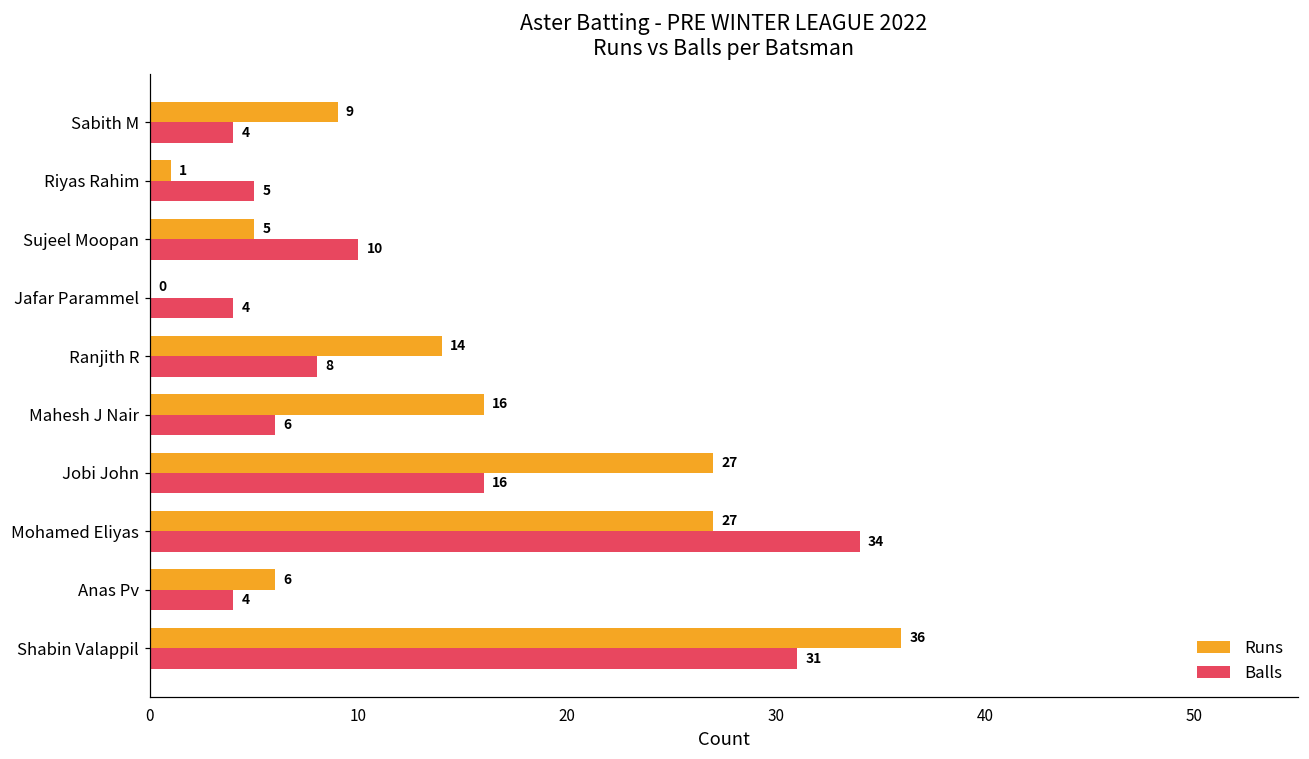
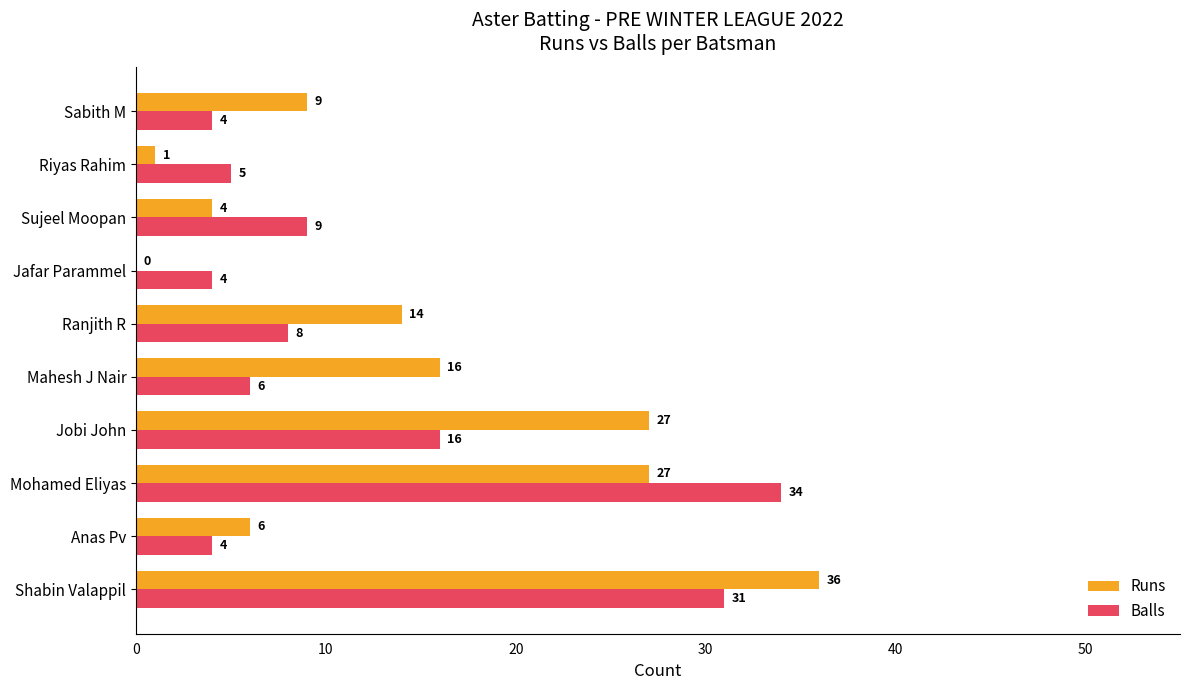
  {
    "Runs": {
      "Sabith M": 9,
      "Riyas Rahim": 1,
-     "Sujeel Moopan": 5,
+     "Sujeel Moopan": 4,
      "Jafar Parammel": 0,
      "Ranjith R": 14,
      "Mahesh J Nair": 16,
      "Jobi John": 27,
      "Mohamed Eliyas": 27,
      "Anas Pv": 6,
      "Shabin Valappil": 36
    },
    "Balls": {
      "Sabith M": 4,
      "Riyas Rahim": 5,
-     "Sujeel Moopan": 10,
+     "Sujeel Moopan": 9,
      "Jafar Parammel": 4,
      "Ranjith R": 8,
      "Mahesh J Nair": 6,
      "Jobi John": 16,
      "Mohamed Eliyas": 34,
      "Anas Pv": 4,
      "Shabin Valappil": 31
    }
  }
